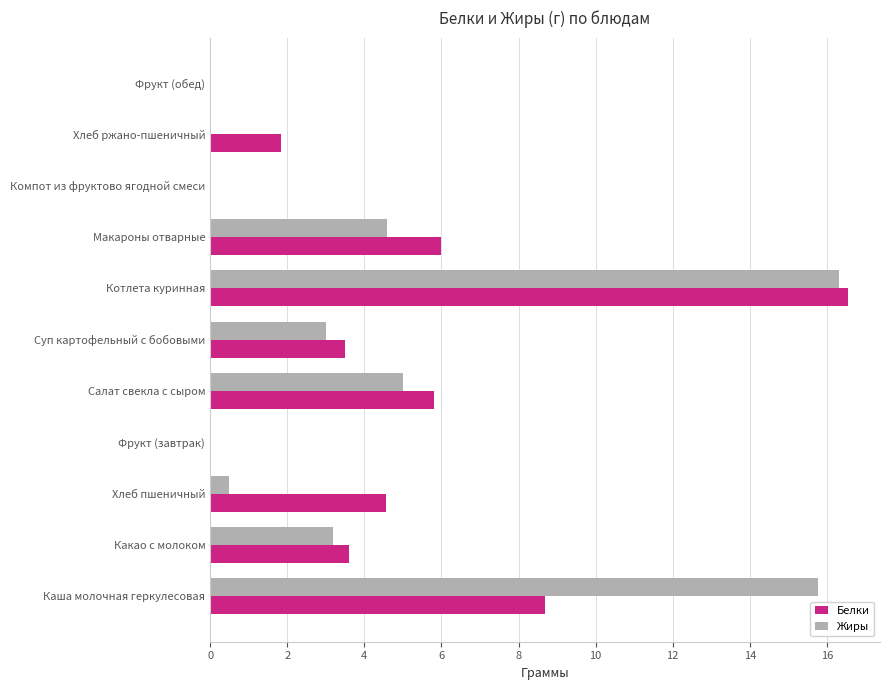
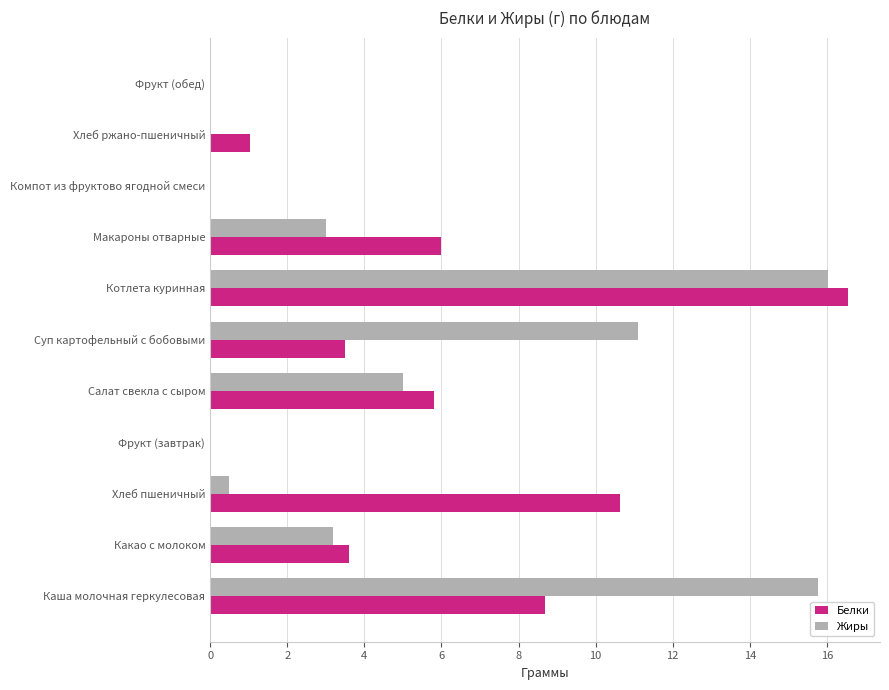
  {
    "Белки": {
      "Фрукт (обед)": 0.0,
-     "Хлеб ржано-пшеничный": 1.9,
+     "Хлеб ржано-пшеничный": 1.0,
      "Компот из фруктово ягодной смеси": 0.0,
      "Макароны отварные": 6.0,
      "Котлета куринная": 16.6,
      "Суп картофельный с бобовыми": 3.5,
      "Салат свекла с сыром": 5.8,
      "Фрукт (завтрак)": 0.0,
-     "Хлеб пшеничный": 4.6,
+     "Хлеб пшеничный": 10.6,
      "Какао с молоком": 3.6,
      "Каша молочная геркулесовая": 8.7
    },
    "Жиры": {
      "Фрукт (обед)": 0.0,
      "Хлеб ржано-пшеничный": 0.0,
      "Компот из фруктово ягодной смеси": 0.0,
-     "Макароны отварные": 4.6,
-     "Котлета куринная": 16.3,
-     "Суп картофельный с бобовыми": 3.0,
+     "Макароны отварные": 3.0,
+     "Котлета куринная": 16.0,
+     "Суп картофельный с бобовыми": 11.1,
      "Салат свекла с сыром": 5.0,
      "Фрукт (завтрак)": 0.0,
      "Хлеб пшеничный": 0.5,
      "Какао с молоком": 3.2,
      "Каша молочная геркулесовая": 15.8
    }
  }
